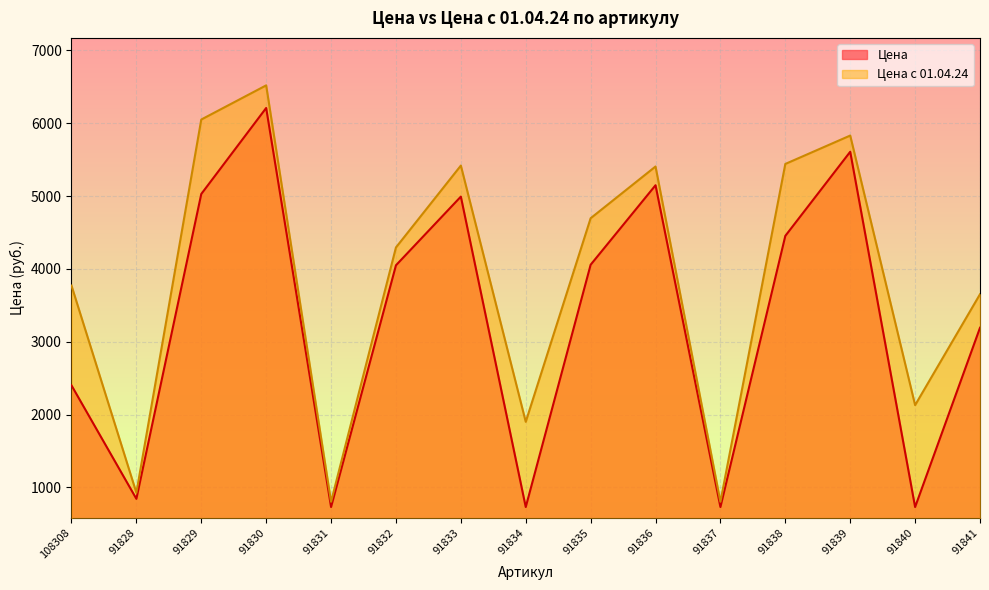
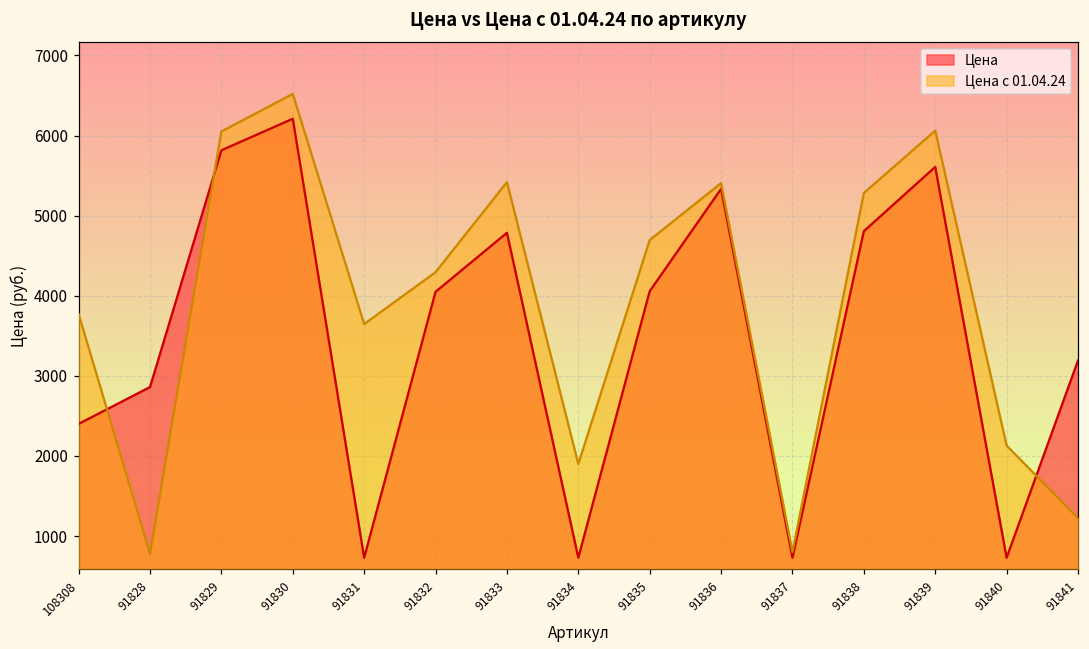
  {
    "Цена": {
      "108308": 2400,
-     "91828": 800,
-     "91829": 5000,
+     "91828": 2900,
+     "91829": 5800,
      "91830": 6200,
      "91831": 700,
      "91832": 4000,
-     "91833": 5000,
+     "91833": 4800,
      "91834": 700,
      "91835": 4100,
-     "91836": 5100,
+     "91836": 5300,
      "91837": 700,
-     "91838": 4500,
+     "91838": 4800,
      "91839": 5600,
      "91840": 700,
      "91841": 3200
    },
    "Цена с 01.04.24": {
      "108308": 3800,
-     "91828": 900,
+     "91828": 800,
      "91829": 6100,
      "91830": 6500,
-     "91831": 800,
+     "91831": 3600,
      "91832": 4300,
      "91833": 5400,
      "91834": 1900,
      "91835": 4700,
      "91836": 5400,
      "91837": 800,
-     "91838": 5400,
-     "91839": 5800,
+     "91838": 5300,
+     "91839": 6100,
      "91840": 2100,
-     "91841": 3700
+     "91841": 1200
    }
  }
